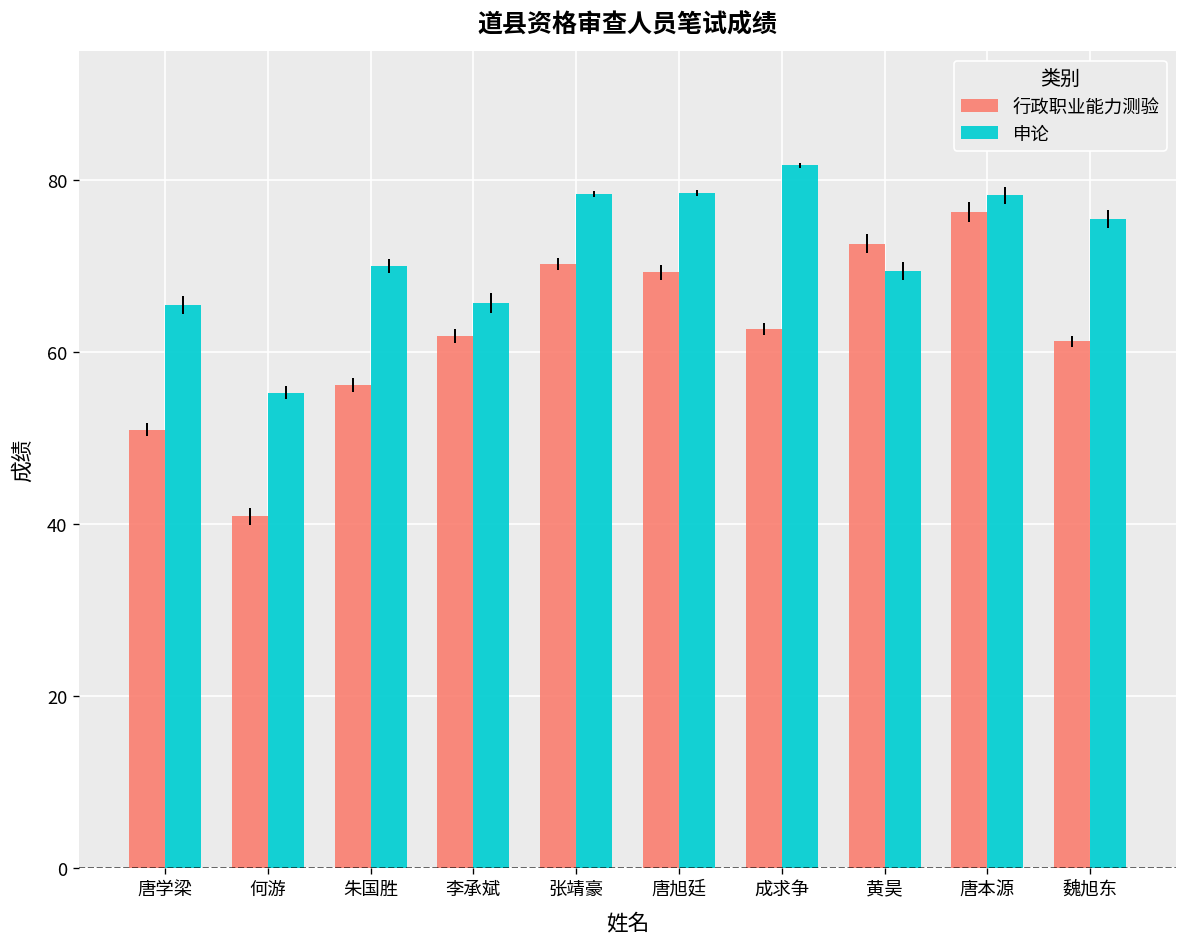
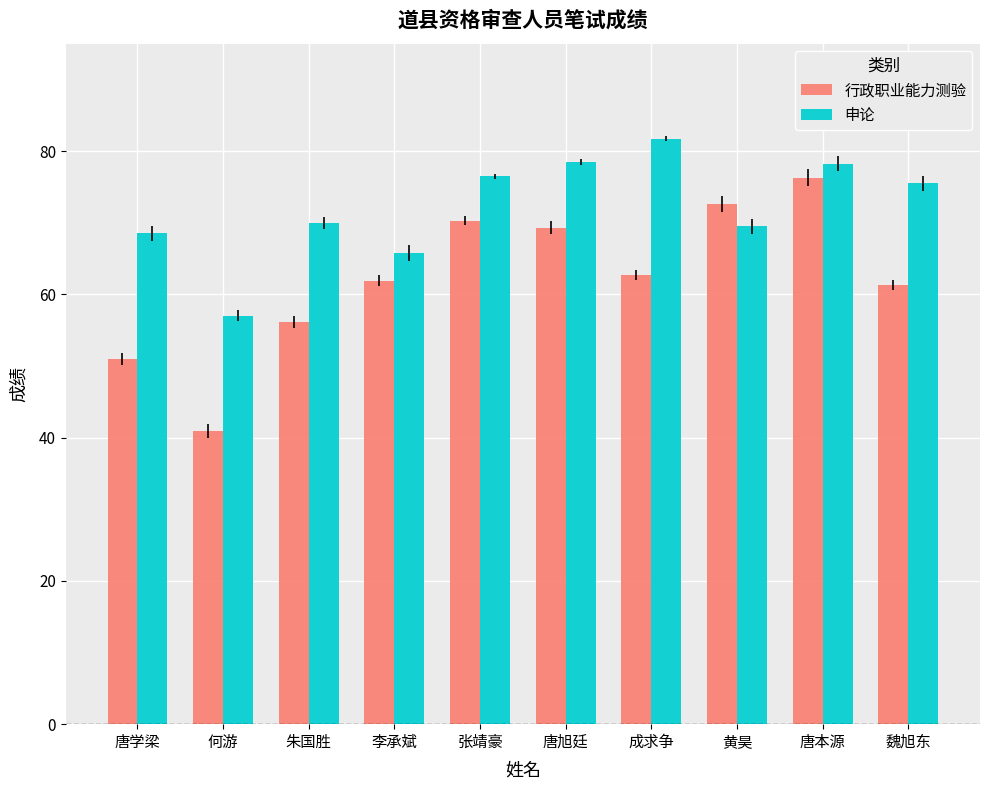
  {
    "行政职业能力测验": {
      "唐学梁": 51,
      "何游": 41,
      "朱国胜": 56,
      "李承斌": 62,
      "张靖豪": 70,
      "唐旭廷": 69,
      "成求争": 63,
      "黄昊": 73,
      "唐本源": 76,
      "魏旭东": 61
    },
    "申论": {
-     "唐学梁": 66,
-     "何游": 55,
+     "唐学梁": 69,
+     "何游": 57,
      "朱国胜": 70,
      "李承斌": 66,
-     "张靖豪": 78,
+     "张靖豪": 77,
      "唐旭廷": 79,
      "成求争": 82,
      "黄昊": 70,
      "唐本源": 78,
      "魏旭东": 76
    }
  }
